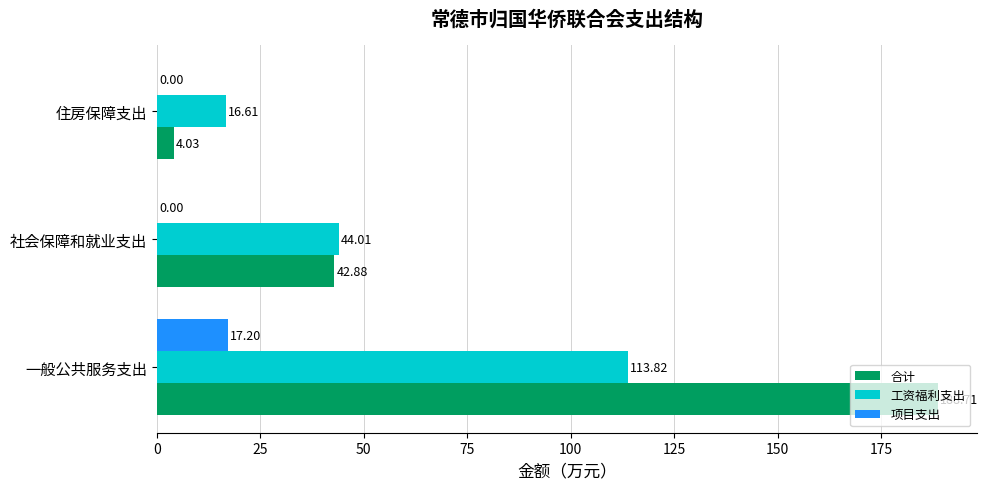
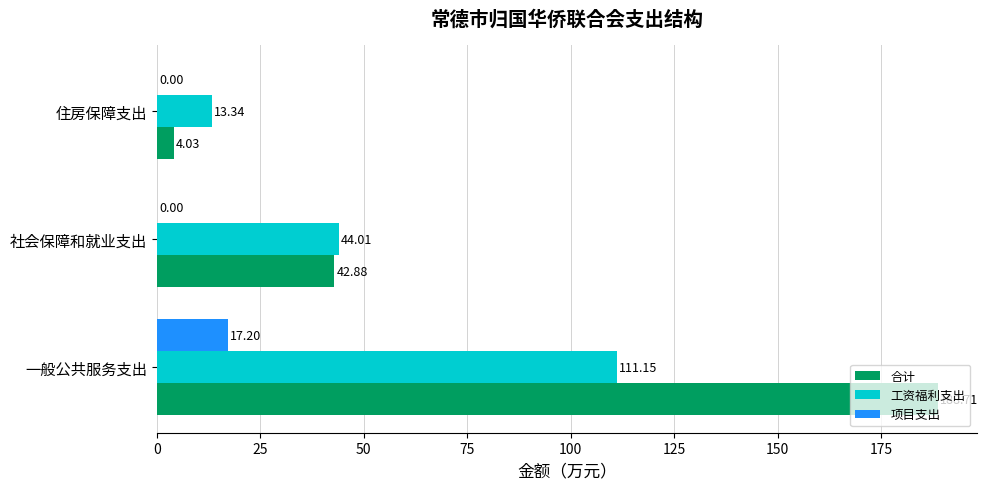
  {
    "合计": {
      "住房保障支出": 4.03,
      "社会保障和就业支出": 42.88
    },
    "工资福利支出": {
-     "住房保障支出": 16.61,
+     "住房保障支出": 13.34,
      "社会保障和就业支出": 44.01,
-     "一般公共服务支出": 113.82
+     "一般公共服务支出": 111.15
    },
    "项目支出": {
      "住房保障支出": 0.00,
      "社会保障和就业支出": 0.00,
      "一般公共服务支出": 17.20
    }
  }
